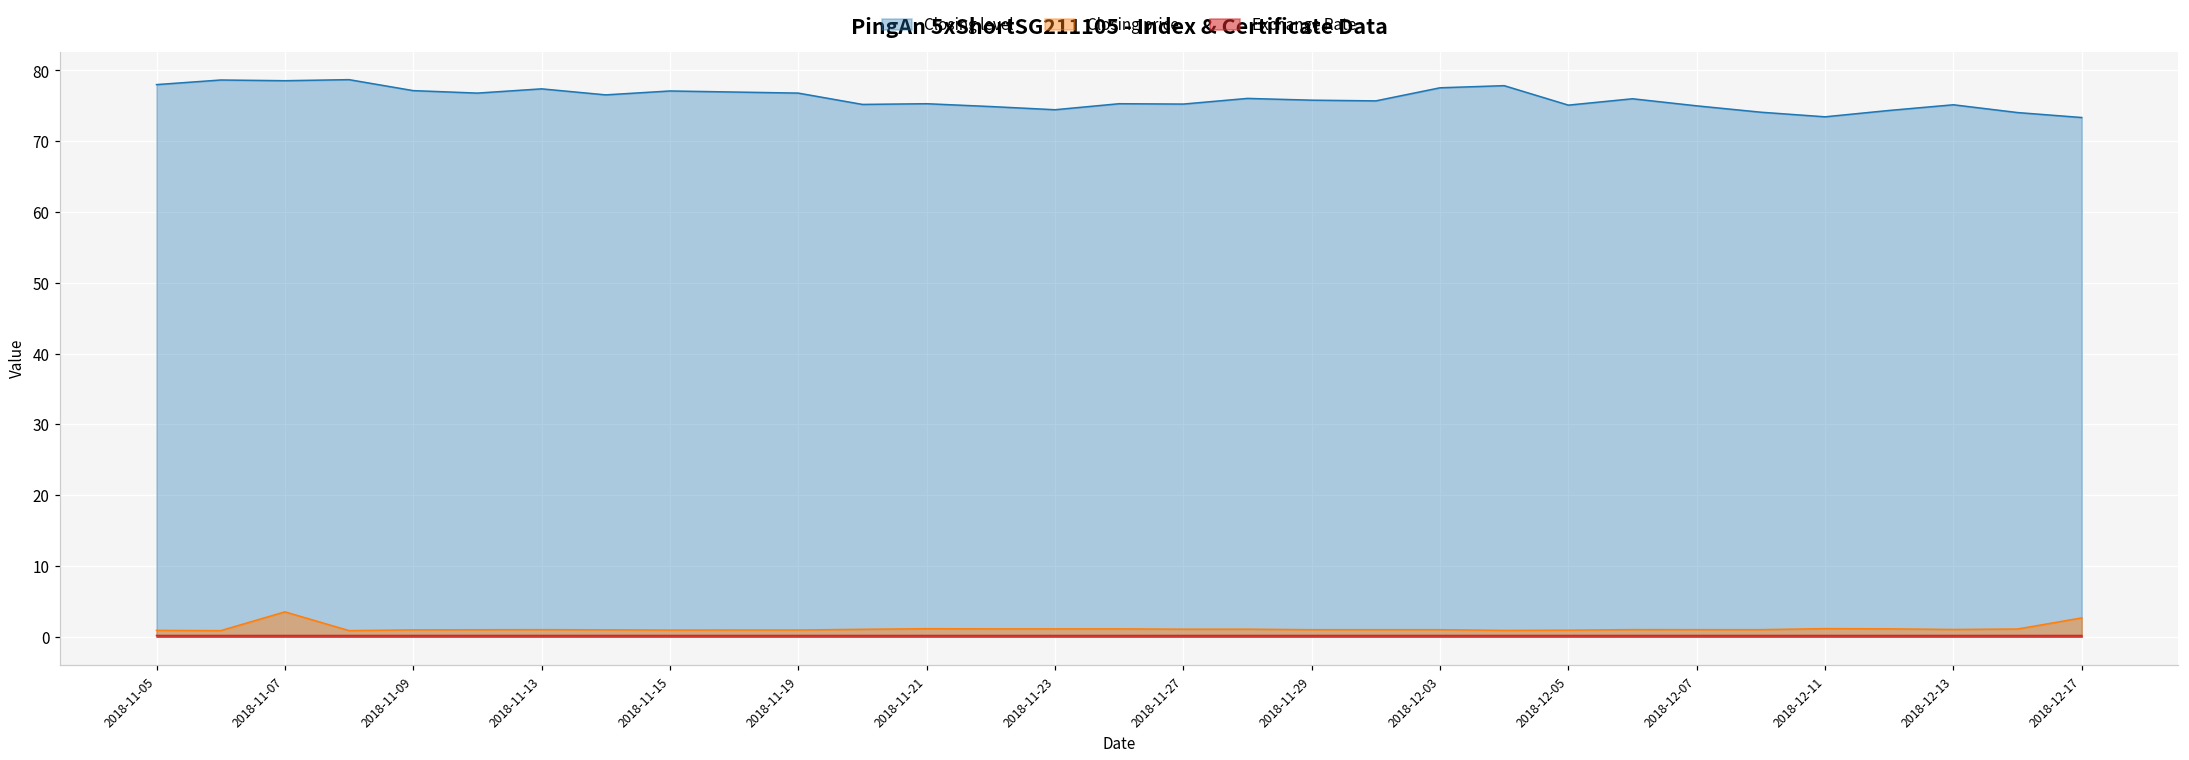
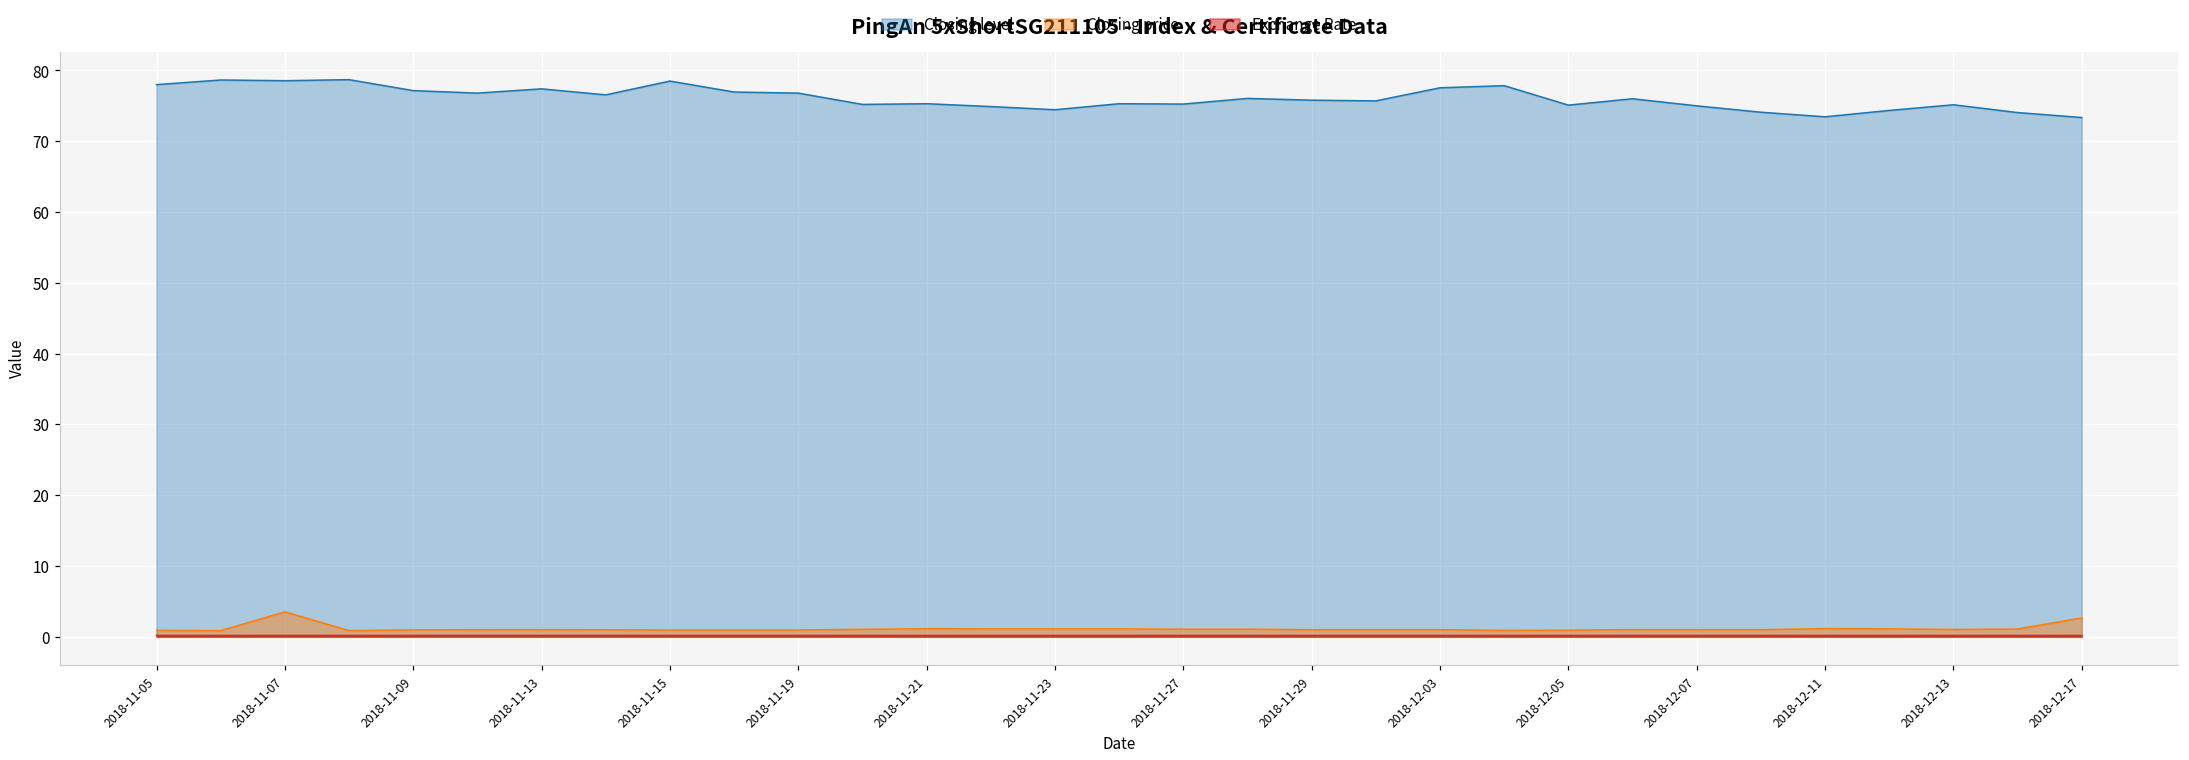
  {
    "Closing level": {
      "2018-11-05": 78,
      "2018-11-07": 79,
      "2018-11-09": 77,
      "2018-11-13": 77,
-     "2018-11-15": 77,
+     "2018-11-15": 79,
      "2018-11-19": 77,
      "2018-11-21": 75,
      "2018-11-23": 74,
      "2018-11-27": 75,
      "2018-11-29": 76,
      "2018-12-03": 78,
      "2018-12-05": 75,
      "2018-12-07": 75,
      "2018-12-11": 73,
      "2018-12-13": 75,
      "2018-12-17": 73
    },
    "Closing price": {
      "2018-11-05": 1,
      "2018-11-07": 4,
      "2018-11-09": 1,
      "2018-11-13": 1,
      "2018-11-15": 1,
      "2018-11-19": 1,
      "2018-11-21": 1,
      "2018-11-23": 1,
      "2018-11-27": 1,
      "2018-11-29": 1,
      "2018-12-03": 1,
      "2018-12-05": 1,
      "2018-12-07": 1,
      "2018-12-11": 1,
      "2018-12-13": 1,
      "2018-12-17": 3
    },
    "Exchange Rate": {
      "2018-11-05": 0,
      "2018-11-07": 0,
      "2018-11-09": 0,
      "2018-11-13": 0,
      "2018-11-15": 0,
      "2018-11-19": 0,
      "2018-11-21": 0,
      "2018-11-23": 0,
      "2018-11-27": 0,
      "2018-11-29": 0,
      "2018-12-03": 0,
      "2018-12-05": 0,
      "2018-12-07": 0,
      "2018-12-11": 0,
      "2018-12-13": 0,
      "2018-12-17": 0
    }
  }
